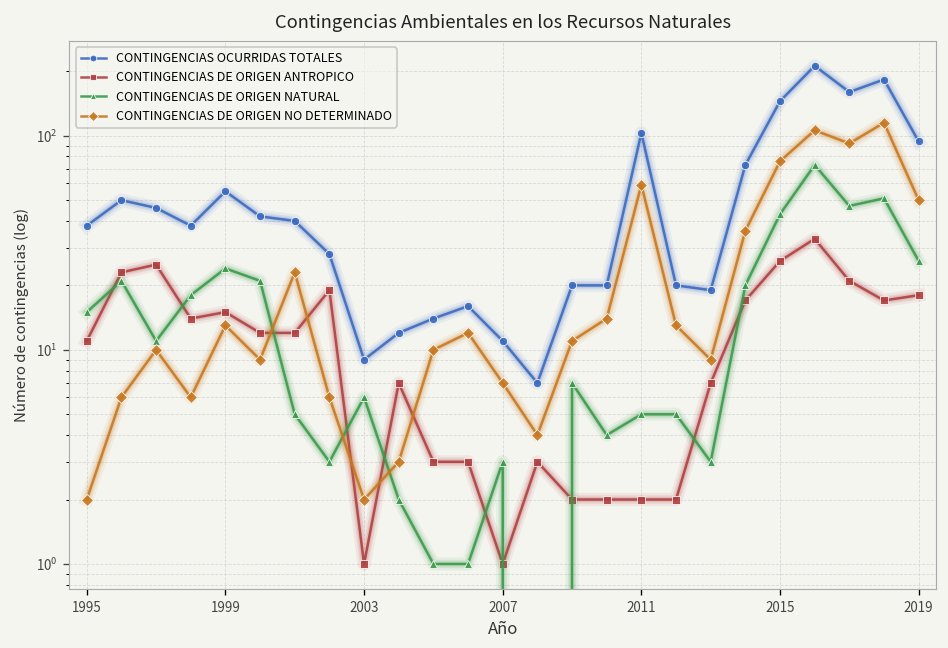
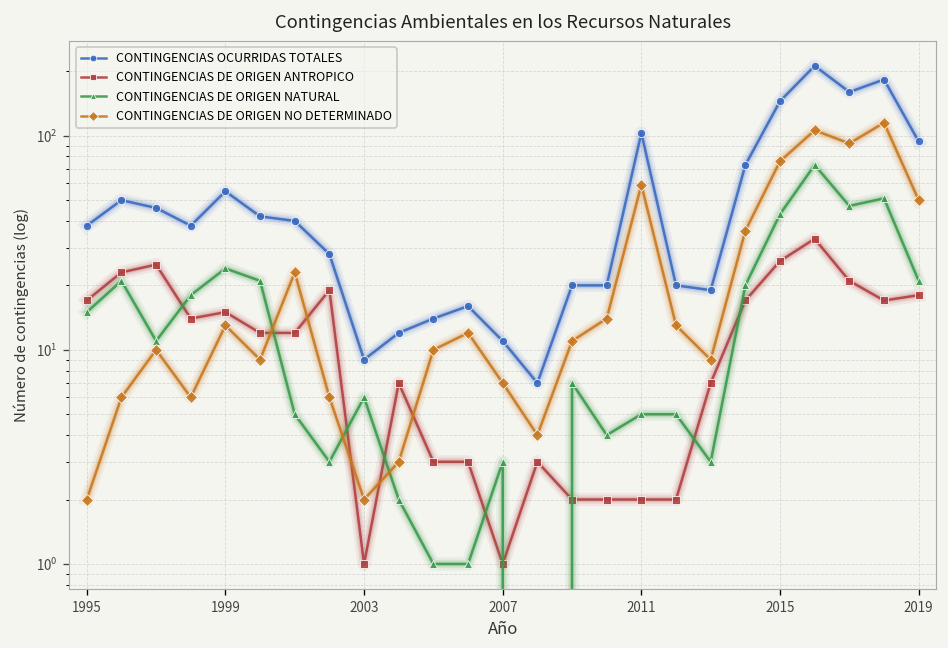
  {
    "CONTINGENCIAS OCURRIDAS TOTALES": {
      "1995": 38,
      "1999": 55,
      "2003": 9,
      "2007": 11,
      "2011": 100,
      "2015": 150,
      "2019": 90
    },
    "CONTINGENCIAS DE ORIGEN ANTROPICO": {
-     "1995": 11,
+     "1995": 17,
      "1999": 15,
      "2003": 1,
      "2007": 1,
      "2011": 2,
      "2015": 26,
      "2019": 18
    },
    "CONTINGENCIAS DE ORIGEN NATURAL": {
      "1995": 15,
      "1999": 24,
      "2003": 6,
      "2007": 3,
      "2011": 5,
      "2015": 43,
-     "2019": 26
+     "2019": 21
    },
    "CONTINGENCIAS DE ORIGEN NO DETERMINADO": {
      "1995": 2,
      "1999": 13,
      "2003": 2,
      "2007": 7,
      "2011": 59,
      "2015": 76,
      "2019": 50
    }
  }
